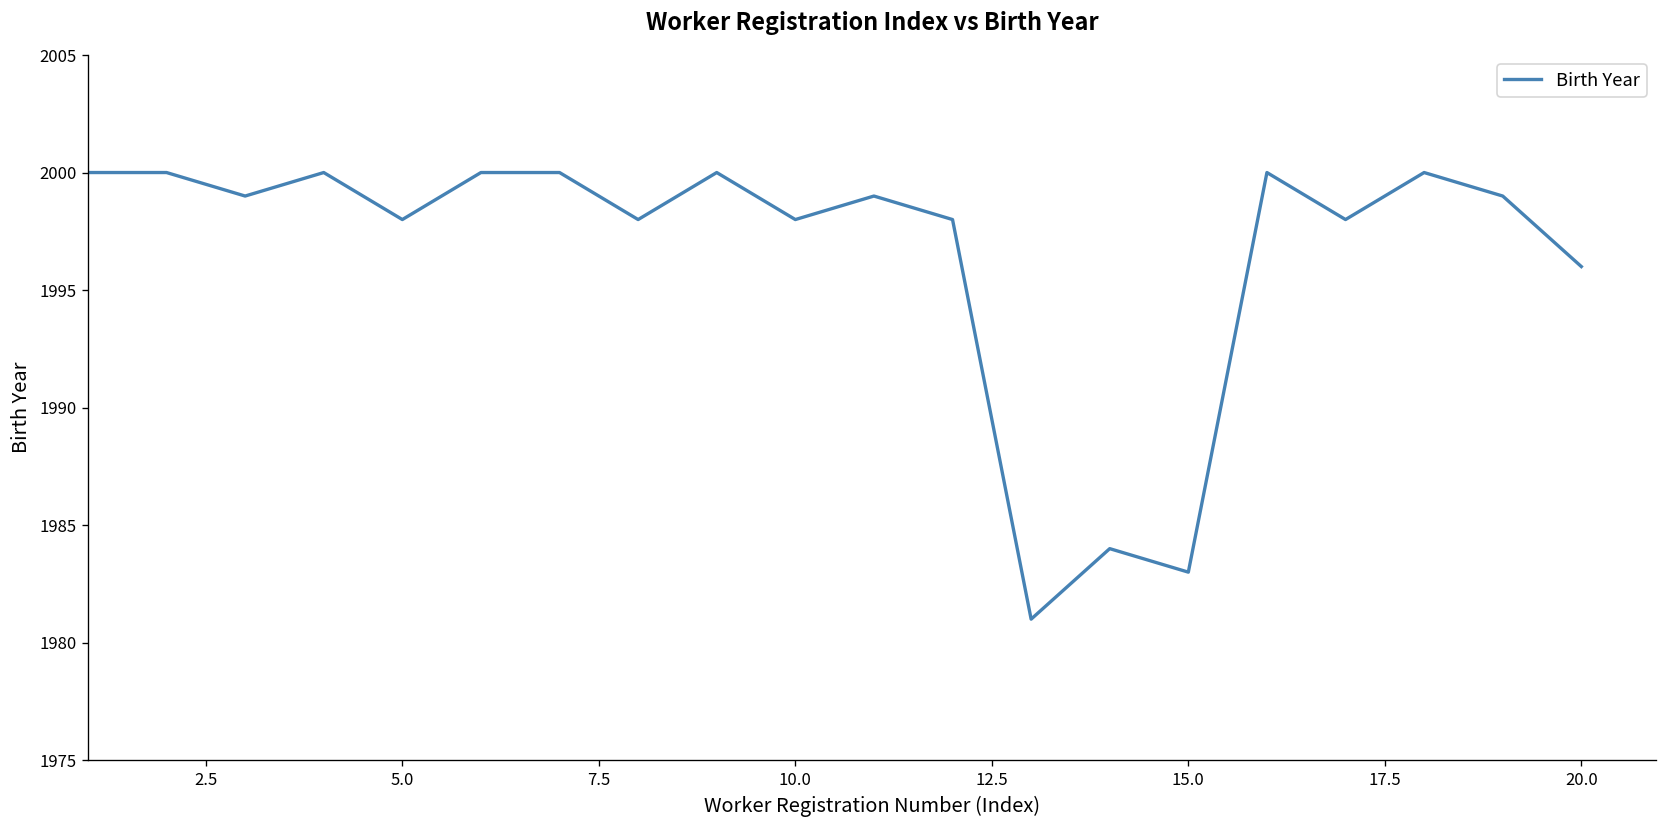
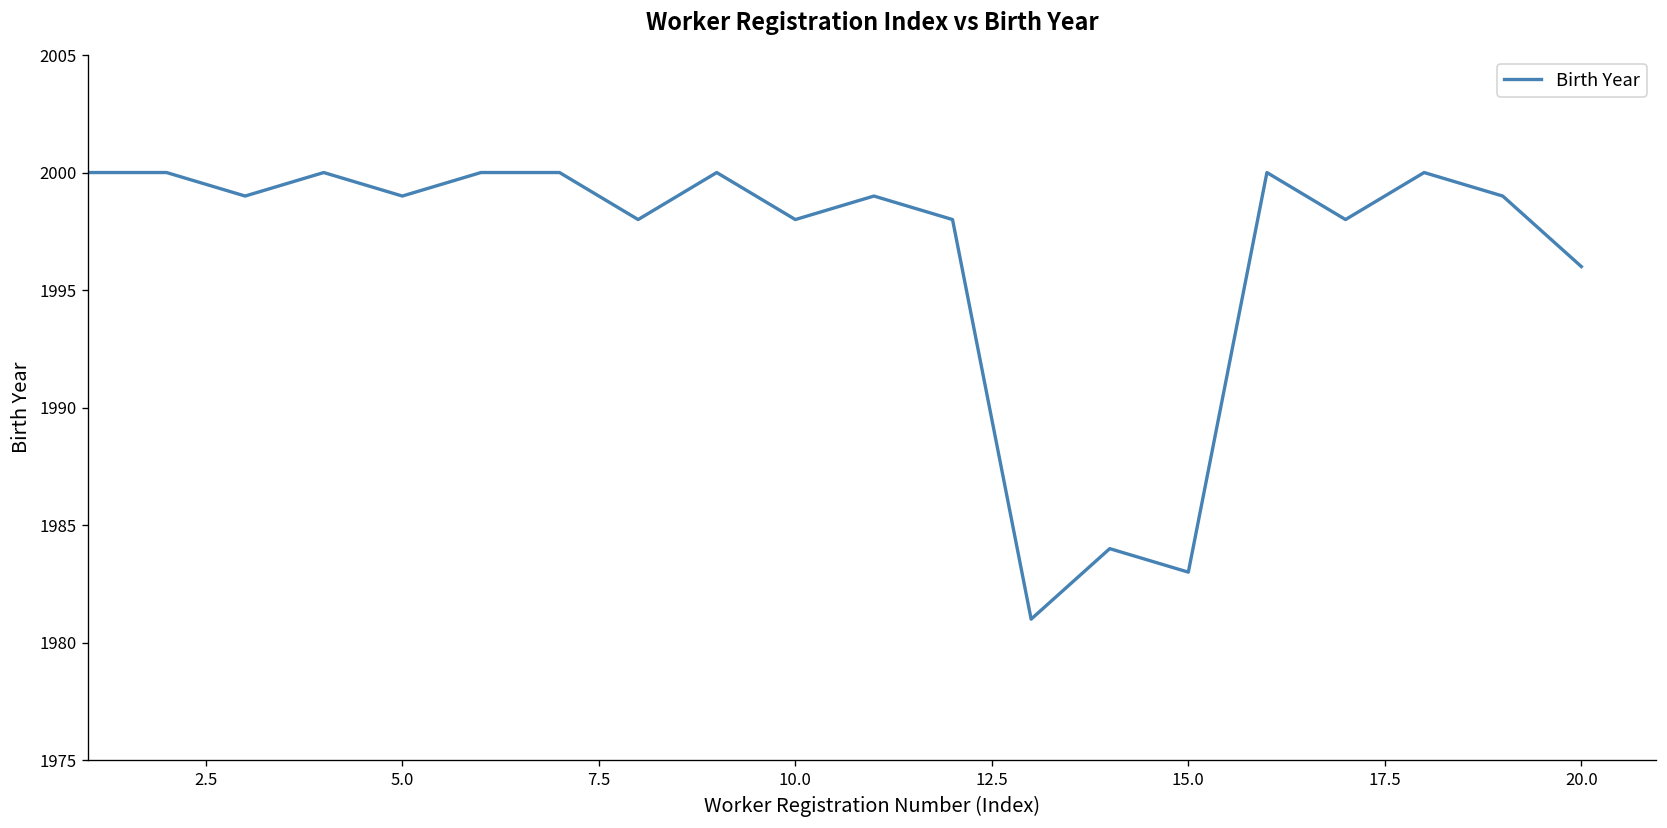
  {
-   "5.0": 1998,
+   "5.0": 1999,
    "10.0": 1998,
    "15.0": 1983,
    "20.0": 1996
  }
